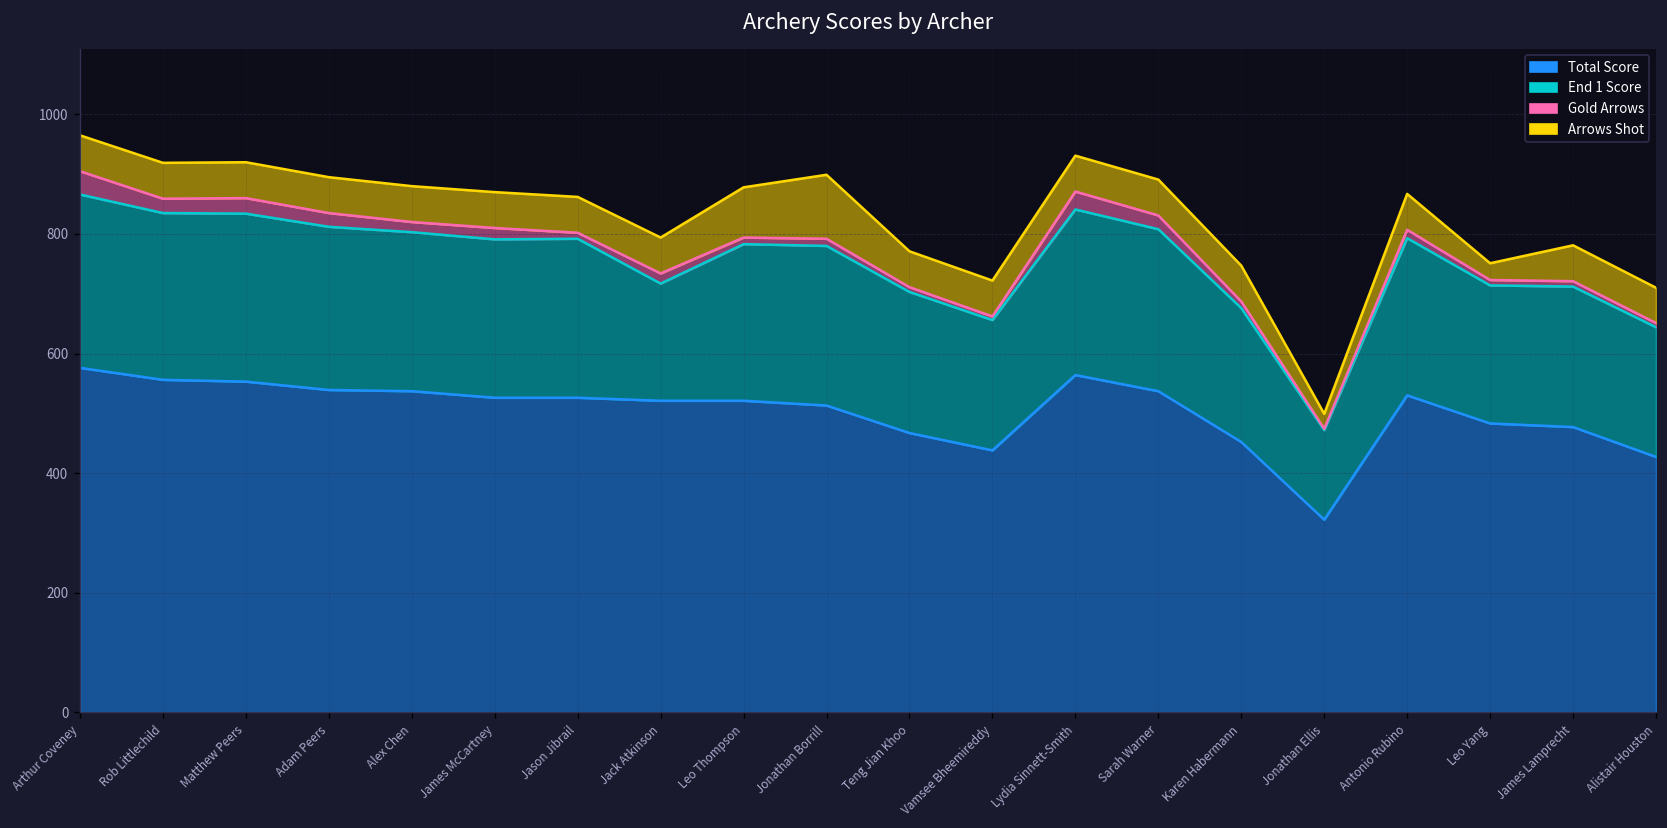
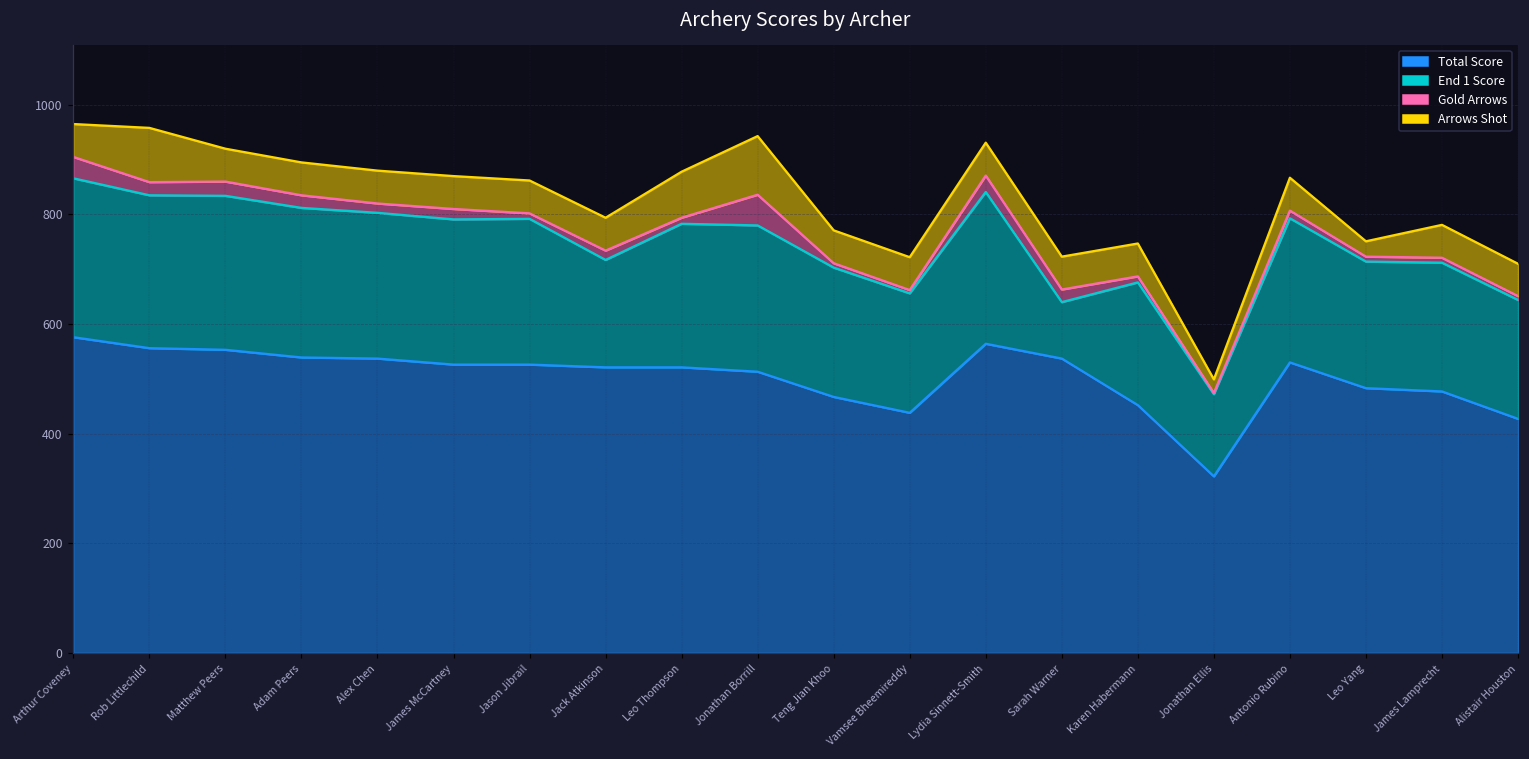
  {
    "Total Score": {
      "Arthur Coveney": 580,
      "Rob Littlechild": 560,
      "Matthew Peers": 550,
      "Adam Peers": 540,
      "Alex Chen": 540,
      "James McCartney": 530,
      "Jason Jibrail": 530,
      "Jack Atkinson": 520,
      "Leo Thompson": 520,
      "Jonathan Borrill": 510,
      "Teng Jian Khoo": 470,
      "Vamsee Bheemireddy": 440,
      "Lydia Sinnett-Smith": 560,
      "Sarah Warner": 540,
      "Karen Habermann": 450,
      "Jonathan Ellis": 320,
      "Antonio Rubino": 530,
      "Leo Yang": 480,
      "James Lamprecht": 480,
      "Alistair Houston": 430
    },
    "End 1 Score": {
      "Arthur Coveney": 290,
      "Rob Littlechild": 280,
      "Matthew Peers": 280,
      "Adam Peers": 270,
      "Alex Chen": 270,
      "James McCartney": 270,
      "Jason Jibrail": 270,
      "Jack Atkinson": 200,
      "Leo Thompson": 260,
      "Jonathan Borrill": 270,
      "Teng Jian Khoo": 240,
      "Vamsee Bheemireddy": 220,
      "Lydia Sinnett-Smith": 280,
-     "Sarah Warner": 270,
+     "Sarah Warner": 100,
      "Karen Habermann": 220,
      "Antonio Rubino": 260,
      "Leo Yang": 230,
      "James Lamprecht": 240,
      "Alistair Houston": 220
    },
    "Gold Arrows": {
      "Arthur Coveney": 40,
      "Rob Littlechild": 20,
      "Matthew Peers": 30,
      "Adam Peers": 20,
      "Alex Chen": 20,
      "James McCartney": 20,
      "Jason Jibrail": 10,
      "Jack Atkinson": 20,
      "Leo Thompson": 10,
-     "Jonathan Borrill": 10,
+     "Jonathan Borrill": 60,
      "Teng Jian Khoo": 10,
      "Vamsee Bheemireddy": 10,
      "Lydia Sinnett-Smith": 30,
      "Sarah Warner": 20,
      "Karen Habermann": 10,
      "Antonio Rubino": 10,
      "Leo Yang": 10,
      "James Lamprecht": 10,
      "Alistair Houston": 10
    },
    "Arrows Shot": {
      "Arthur Coveney": 60,
-     "Rob Littlechild": 60,
+     "Rob Littlechild": 100,
      "Matthew Peers": 60,
      "Adam Peers": 60,
      "Alex Chen": 60,
      "James McCartney": 60,
      "Jason Jibrail": 60,
      "Jack Atkinson": 60,
      "Leo Thompson": 80,
      "Jonathan Borrill": 110,
      "Teng Jian Khoo": 60,
      "Vamsee Bheemireddy": 60,
      "Lydia Sinnett-Smith": 60,
      "Sarah Warner": 60,
      "Karen Habermann": 60,
      "Jonathan Ellis": 30,
      "Antonio Rubino": 60,
      "Leo Yang": 30,
      "James Lamprecht": 60,
      "Alistair Houston": 60
    }
  }
